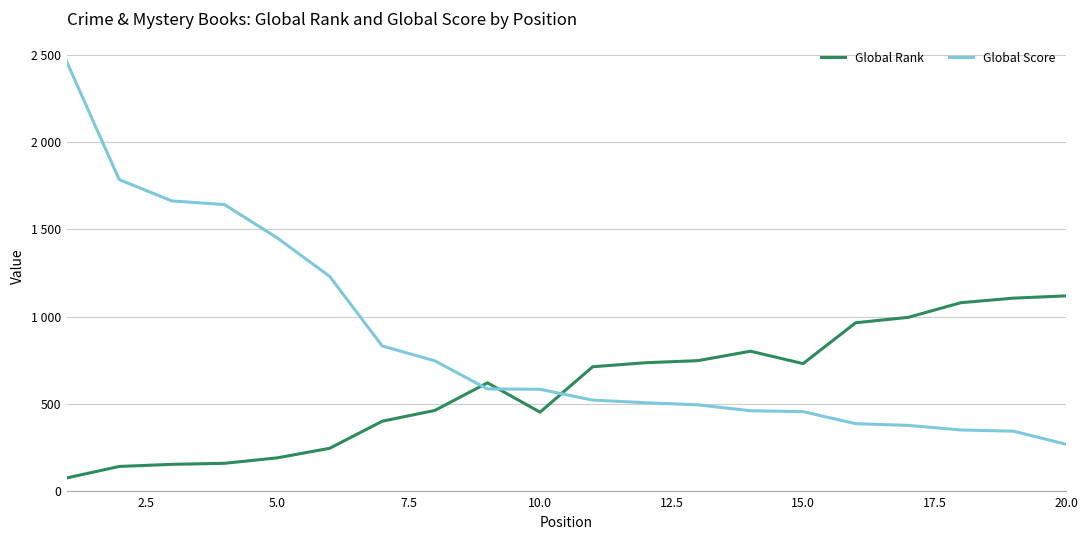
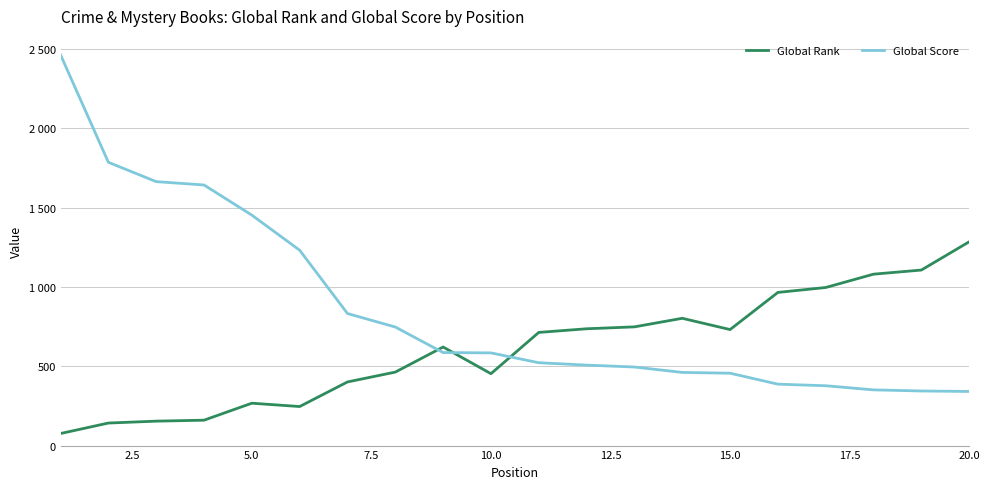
  {
    "Global Rank": {
-     "5.0": 190,
+     "5.0": 270,
      "10.0": 450,
      "15.0": 730,
-     "20.0": 1120
+     "20.0": 1280
    },
    "Global Score": {
      "5.0": 1450,
      "10.0": 580,
      "15.0": 460,
-     "20.0": 270
+     "20.0": 340
    }
  }
